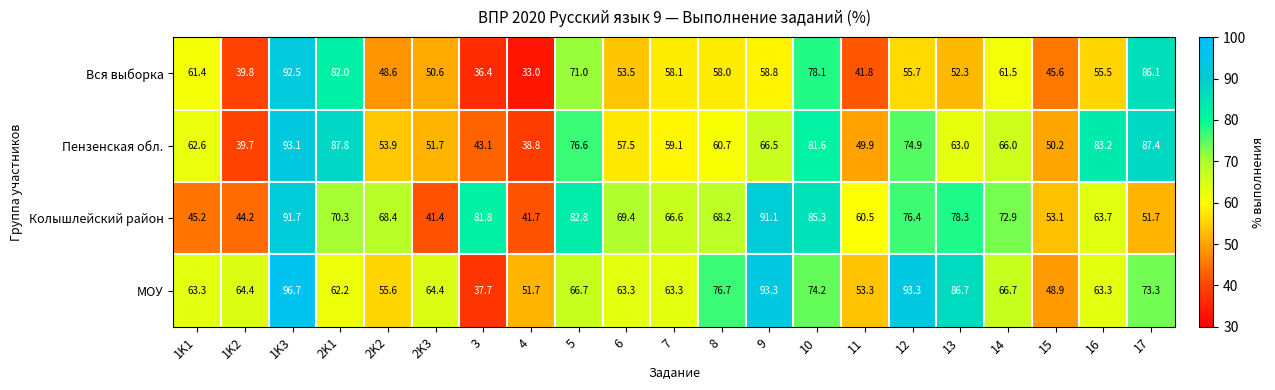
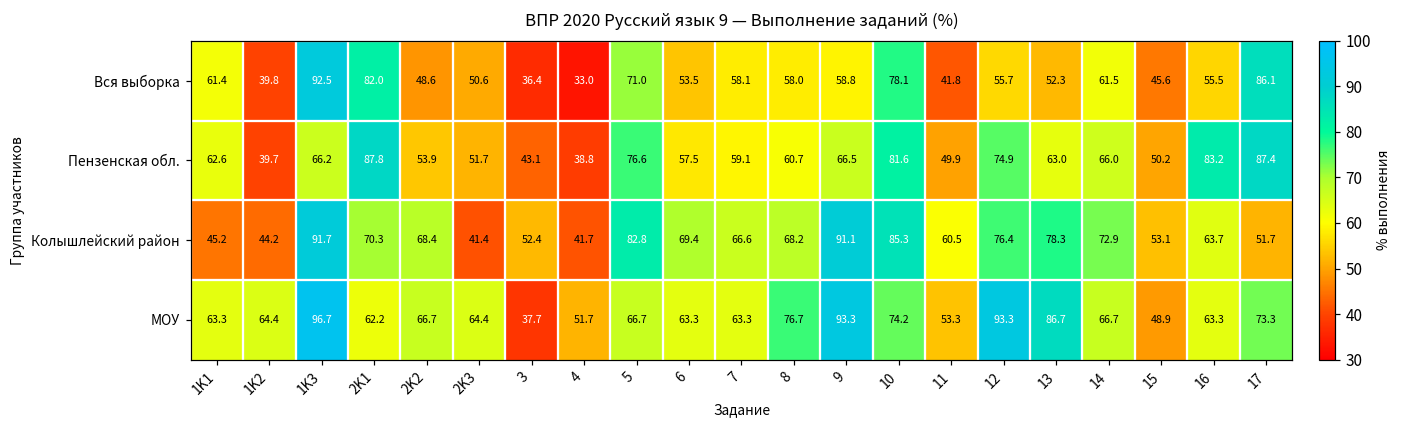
  {
    "Вся выборка": {
      "1K1": 61.4,
      "1K2": 39.8,
      "1K3": 92.5,
      "2K1": 82.0,
      "2K2": 48.6,
      "2K3": 50.6,
      "3": 36.4,
      "4": 33.0,
      "5": 71.0,
      "6": 53.5,
      "7": 58.1,
      "8": 58.0,
      "9": 58.8,
      "10": 78.1,
      "11": 41.8,
      "12": 55.7,
      "13": 52.3,
      "14": 61.5,
      "15": 45.6,
      "16": 55.5,
      "17": 86.1
    },
    "Пензенская обл.": {
      "1K1": 62.6,
      "1K2": 39.7,
-     "1K3": 93.1,
+     "1K3": 66.2,
      "2K1": 87.8,
      "2K2": 53.9,
      "2K3": 51.7,
      "3": 43.1,
      "4": 38.8,
      "5": 76.6,
      "6": 57.5,
      "7": 59.1,
      "8": 60.7,
      "9": 66.5,
      "10": 81.6,
      "11": 49.9,
      "12": 74.9,
      "13": 63.0,
      "14": 66.0,
      "15": 50.2,
      "16": 83.2,
      "17": 87.4
    },
    "Колышлейский район": {
      "1K1": 45.2,
      "1K2": 44.2,
      "1K3": 91.7,
      "2K1": 70.3,
      "2K2": 68.4,
      "2K3": 41.4,
-     "3": 81.8,
+     "3": 52.4,
      "4": 41.7,
      "5": 82.8,
      "6": 69.4,
      "7": 66.6,
      "8": 68.2,
      "9": 91.1,
      "10": 85.3,
      "11": 60.5,
      "12": 76.4,
      "13": 78.3,
      "14": 72.9,
      "15": 53.1,
      "16": 63.7,
      "17": 51.7
    },
    "МОУ": {
      "1K1": 63.3,
      "1K2": 64.4,
      "1K3": 96.7,
      "2K1": 62.2,
-     "2K2": 55.6,
+     "2K2": 66.7,
      "2K3": 64.4,
      "3": 37.7,
      "4": 51.7,
      "5": 66.7,
      "6": 63.3,
      "7": 63.3,
      "8": 76.7,
      "9": 93.3,
      "10": 74.2,
      "11": 53.3,
      "12": 93.3,
      "13": 86.7,
      "14": 66.7,
      "15": 48.9,
      "16": 63.3,
      "17": 73.3
    }
  }
